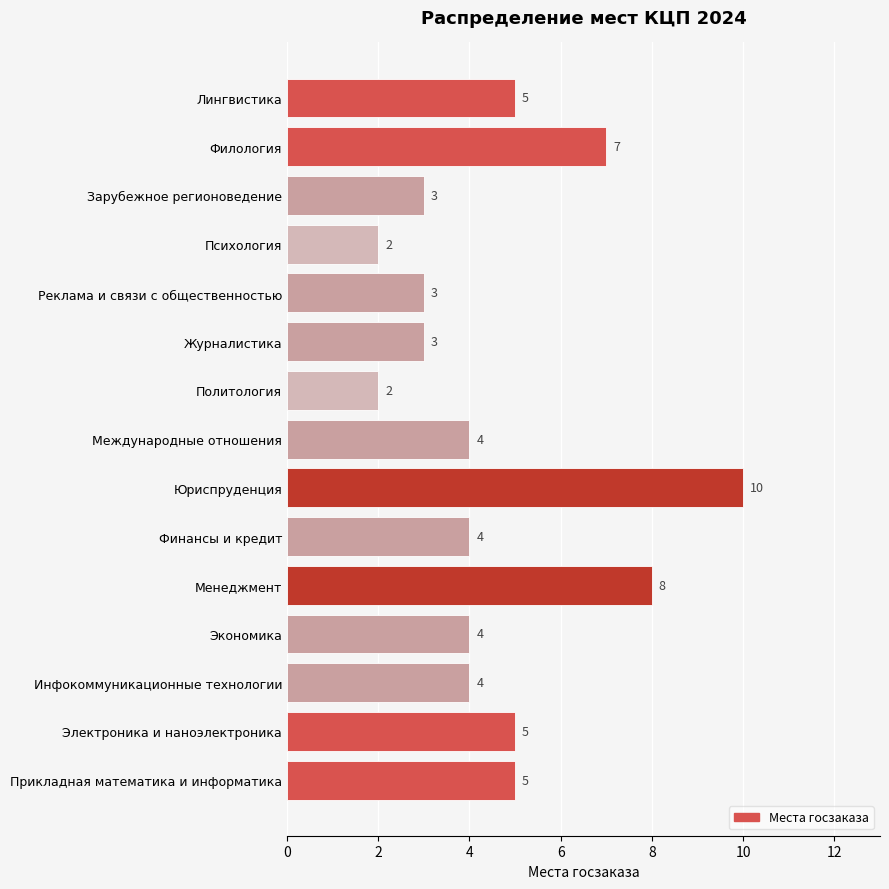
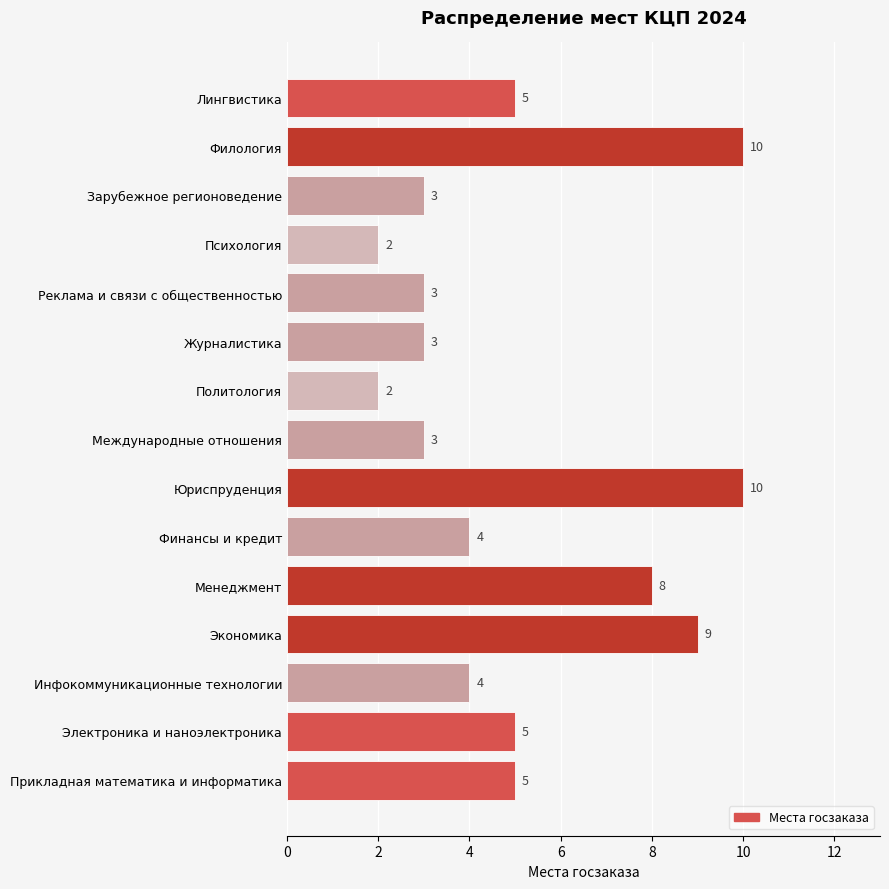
  {
    "Лингвистика": 5,
-   "Филология": 7,
+   "Филология": 10,
    "Зарубежное регионоведение": 3,
    "Психология": 2,
    "Реклама и связи с общественностью": 3,
    "Журналистика": 3,
    "Политология": 2,
-   "Международные отношения": 4,
+   "Международные отношения": 3,
    "Юриспруденция": 10,
    "Финансы и кредит": 4,
    "Менеджмент": 8,
-   "Экономика": 4,
+   "Экономика": 9,
    "Инфокоммуникационные технологии": 4,
    "Электроника и наноэлектроника": 5,
    "Прикладная математика и информатика": 5
  }
